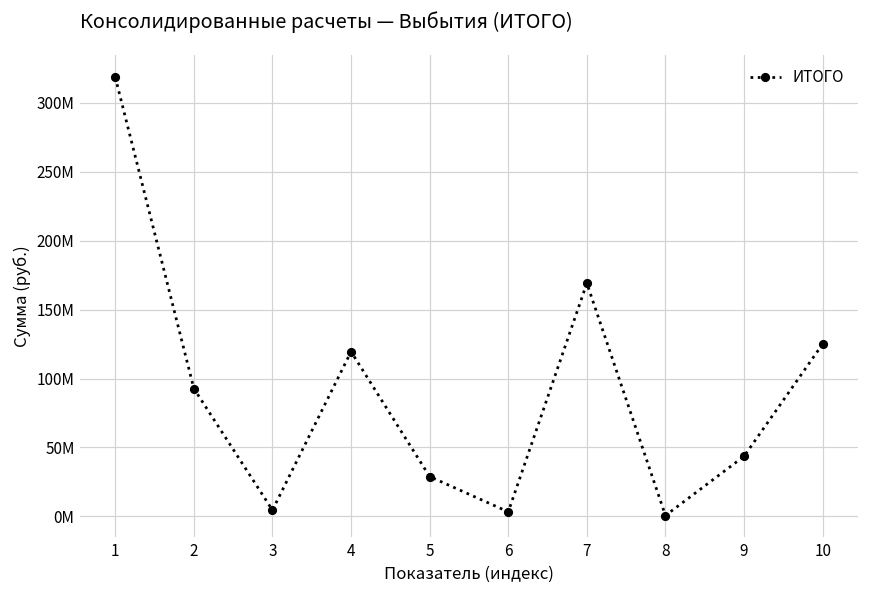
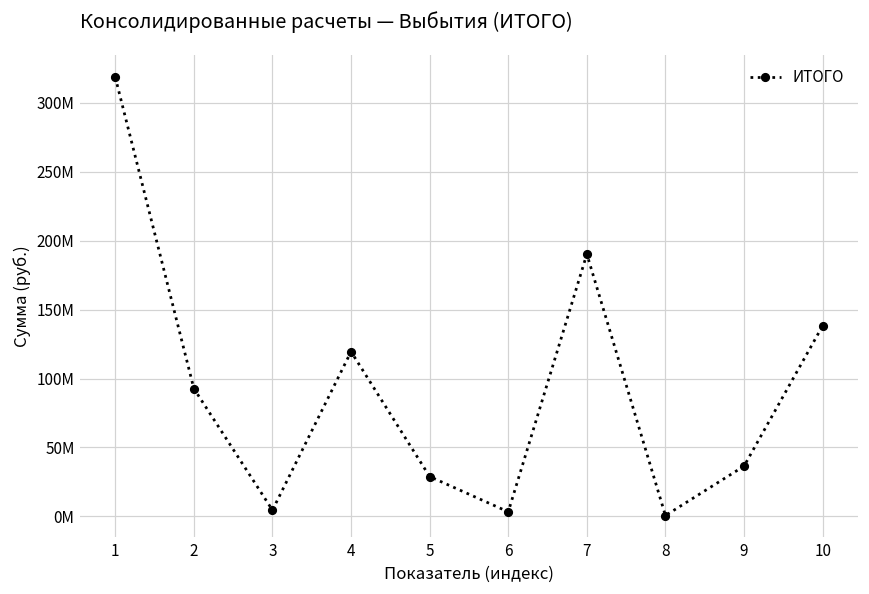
  {
    "1": 319000000,
    "2": 93000000,
    "3": 4000000,
    "4": 119000000,
    "5": 29000000,
    "6": 3000000,
-   "7": 169000000,
+   "7": 190000000,
    "8": 1000000,
-   "9": 44000000,
-   "10": 125000000
+   "9": 36000000,
+   "10": 138000000
  }
